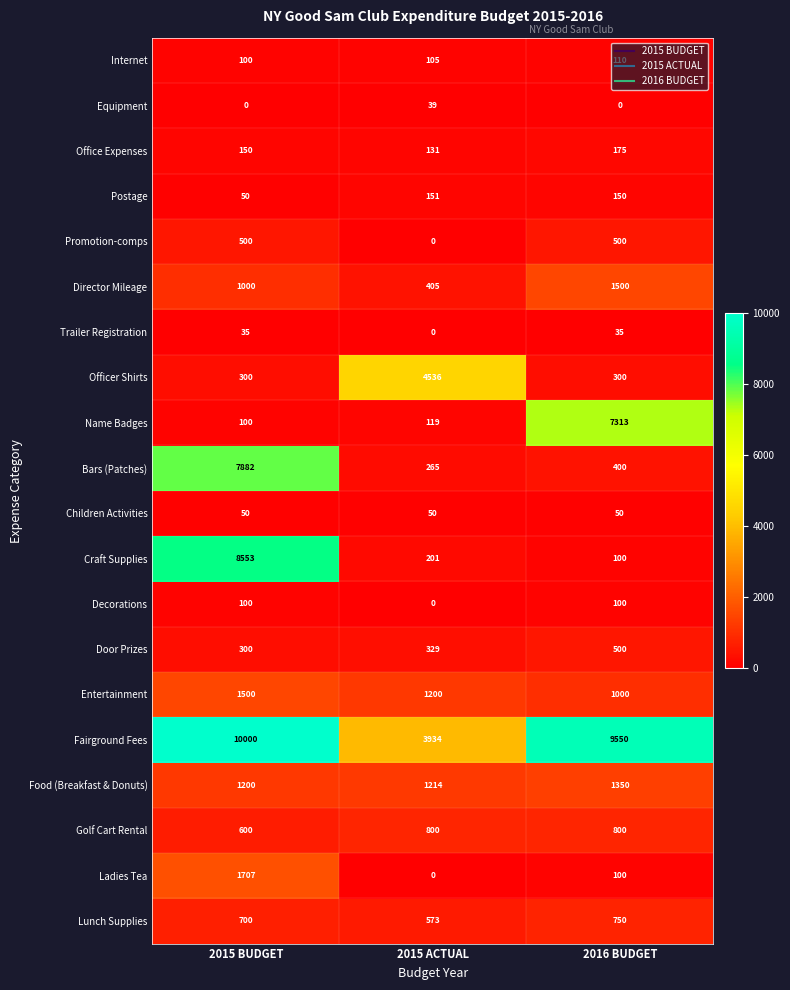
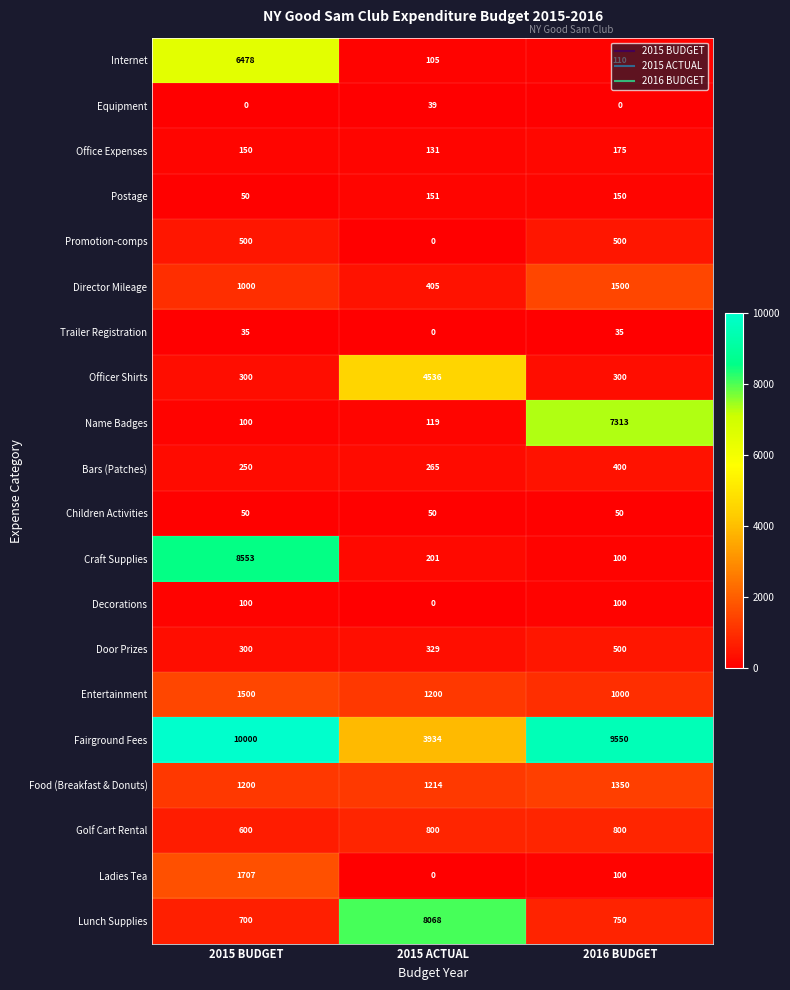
  {
    "Internet": {
-     "2015 BUDGET": 100,
+     "2015 BUDGET": 6478,
      "2015 ACTUAL": 105
    },
    "Equipment": {
      "2015 BUDGET": 0,
      "2015 ACTUAL": 39,
      "2016 BUDGET": 0
    },
    "Office Expenses": {
      "2015 BUDGET": 150,
      "2015 ACTUAL": 131,
      "2016 BUDGET": 175
    },
    "Postage": {
      "2015 BUDGET": 50,
      "2015 ACTUAL": 151,
      "2016 BUDGET": 150
    },
    "Promotion-comps": {
      "2015 BUDGET": 500,
      "2015 ACTUAL": 0,
      "2016 BUDGET": 500
    },
    "Director Mileage": {
      "2015 BUDGET": 1000,
      "2015 ACTUAL": 405,
      "2016 BUDGET": 1500
    },
    "Trailer Registration": {
      "2015 BUDGET": 35,
      "2015 ACTUAL": 0,
      "2016 BUDGET": 35
    },
    "Officer Shirts": {
      "2015 BUDGET": 300,
      "2015 ACTUAL": 4536,
      "2016 BUDGET": 300
    },
    "Name Badges": {
      "2015 BUDGET": 100,
      "2015 ACTUAL": 119,
      "2016 BUDGET": 7313
    },
    "Bars (Patches)": {
-     "2015 BUDGET": 7882,
+     "2015 BUDGET": 250,
      "2015 ACTUAL": 265,
      "2016 BUDGET": 400
    },
    "Children Activities": {
      "2015 BUDGET": 50,
      "2015 ACTUAL": 50,
      "2016 BUDGET": 50
    },
    "Craft Supplies": {
      "2015 BUDGET": 8553,
      "2015 ACTUAL": 201,
      "2016 BUDGET": 100
    },
    "Decorations": {
      "2015 BUDGET": 100,
      "2015 ACTUAL": 0,
      "2016 BUDGET": 100
    },
    "Door Prizes": {
      "2015 BUDGET": 300,
      "2015 ACTUAL": 329,
      "2016 BUDGET": 500
    },
    "Entertainment": {
      "2015 BUDGET": 1500,
      "2015 ACTUAL": 1200,
      "2016 BUDGET": 1000
    },
    "Fairground Fees": {
      "2015 BUDGET": 10000,
      "2015 ACTUAL": 3934,
      "2016 BUDGET": 9550
    },
    "Food (Breakfast & Donuts)": {
      "2015 BUDGET": 1200,
      "2015 ACTUAL": 1214,
      "2016 BUDGET": 1350
    },
    "Golf Cart Rental": {
      "2015 BUDGET": 600,
      "2015 ACTUAL": 800,
      "2016 BUDGET": 800
    },
    "Ladies Tea": {
      "2015 BUDGET": 1707,
      "2015 ACTUAL": 0,
      "2016 BUDGET": 100
    },
    "Lunch Supplies": {
      "2015 BUDGET": 700,
-     "2015 ACTUAL": 573,
+     "2015 ACTUAL": 8068,
      "2016 BUDGET": 750
    }
  }
